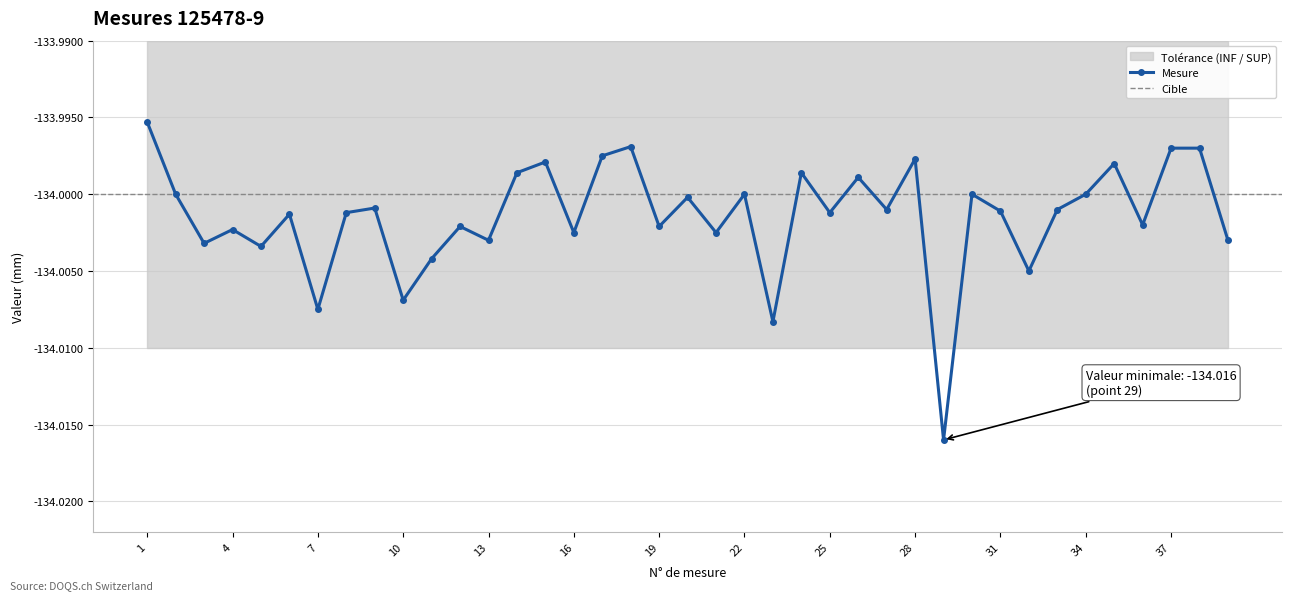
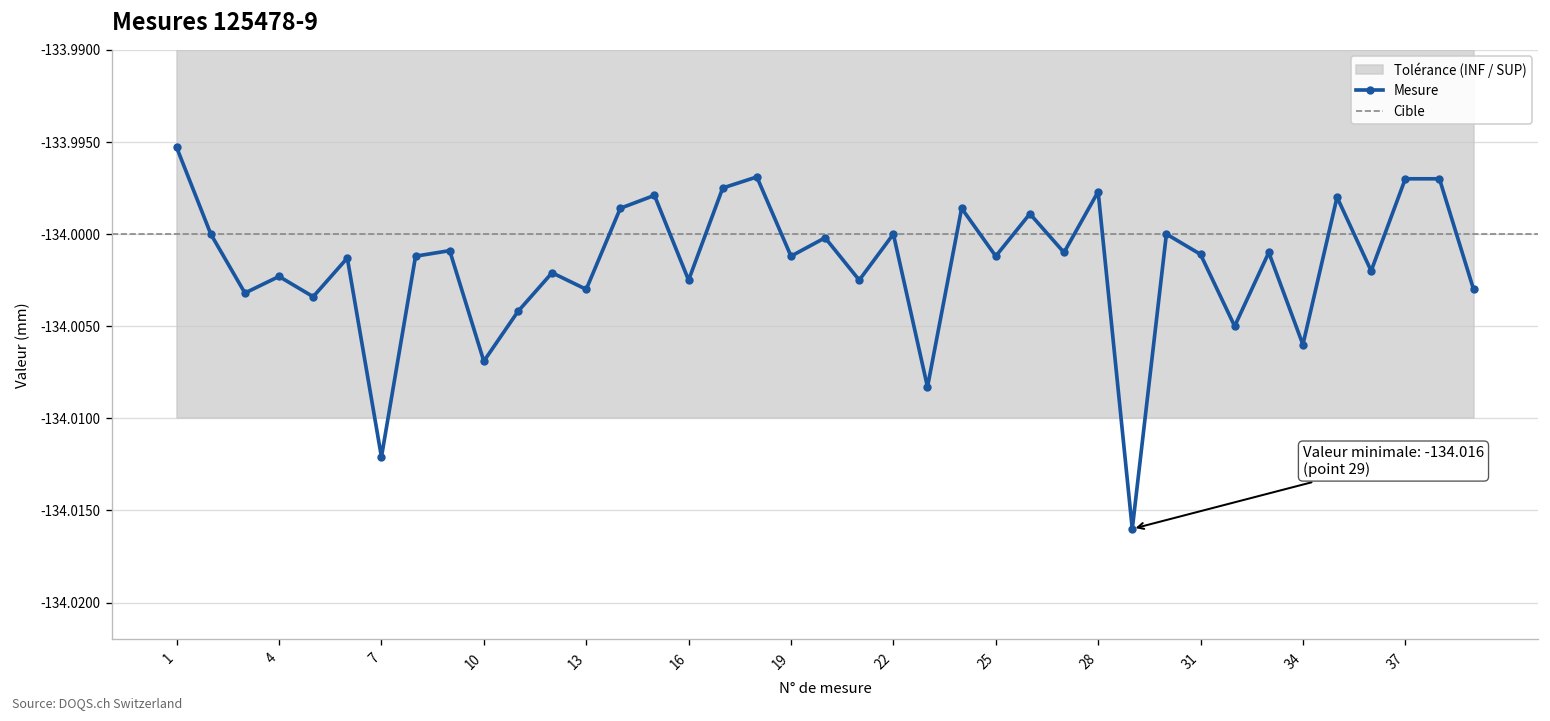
  {
    "Mesure": {
      "1": -133.9953,
      "4": -134.0023,
-     "7": -134.0075,
+     "7": -134.0121,
      "10": -134.0069,
      "13": -134.0030,
      "16": -134.0025,
-     "19": -134.0021,
+     "19": -134.0012,
      "22": -134.0000,
      "25": -134.0012,
      "28": -133.9977,
      "31": -134.0011,
-     "34": -134.000,
+     "34": -134.006,
      "37": -133.9970
    },
    "Tolérance (INF / SUP)": {
      "1": -133.9900,
      "4": -133.9900,
      "7": -133.9900,
      "10": -133.9900,
      "13": -133.9900,
      "16": -133.9900,
      "19": -133.9900,
      "22": -133.9900,
      "25": -133.9900,
      "28": -133.9900,
      "31": -133.9900,
      "34": -133.9900,
      "37": -133.9900
    }
  }
